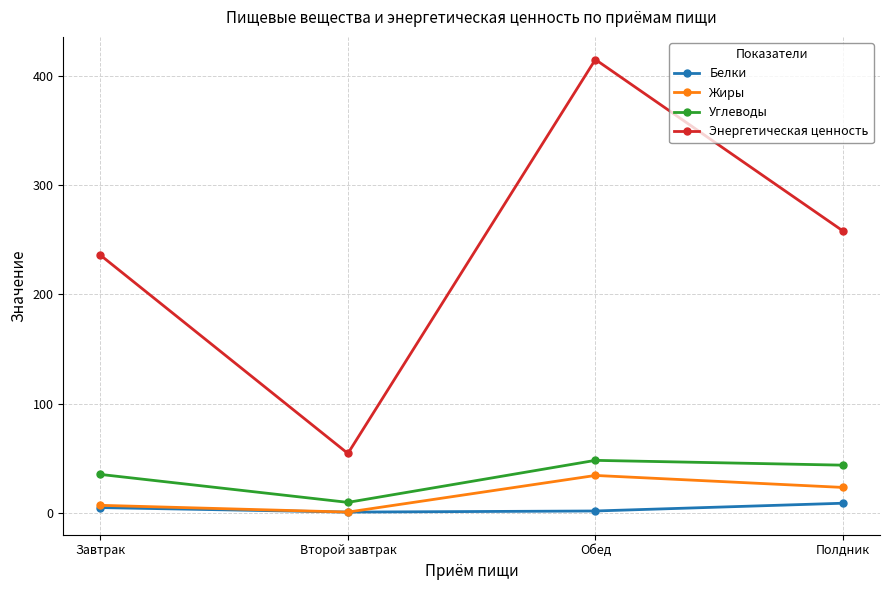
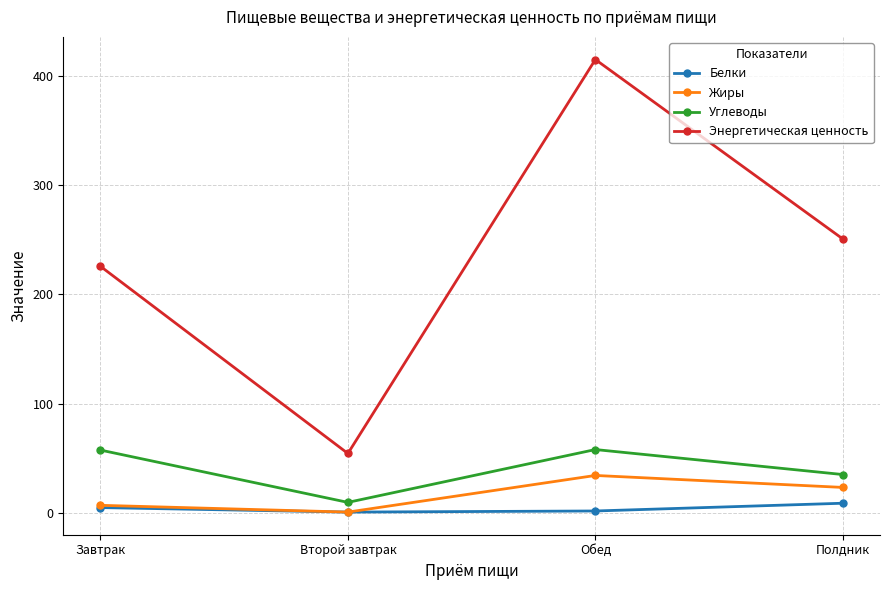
  {
    "Белки": {
      "Обед": 2,
      "Полдник": 9
    },
    "Жиры": {
      "Обед": 34,
      "Полдник": 23
    },
    "Углеводы": {
-     "Завтрак": 35,
+     "Завтрак": 57,
      "Второй завтрак": 10,
-     "Обед": 48,
-     "Полдник": 44
+     "Обед": 58,
+     "Полдник": 35
    },
    "Энергетическая ценность": {
-     "Завтрак": 236,
+     "Завтрак": 226,
      "Второй завтрак": 54,
      "Обед": 415,
-     "Полдник": 258
+     "Полдник": 251
    }
  }
